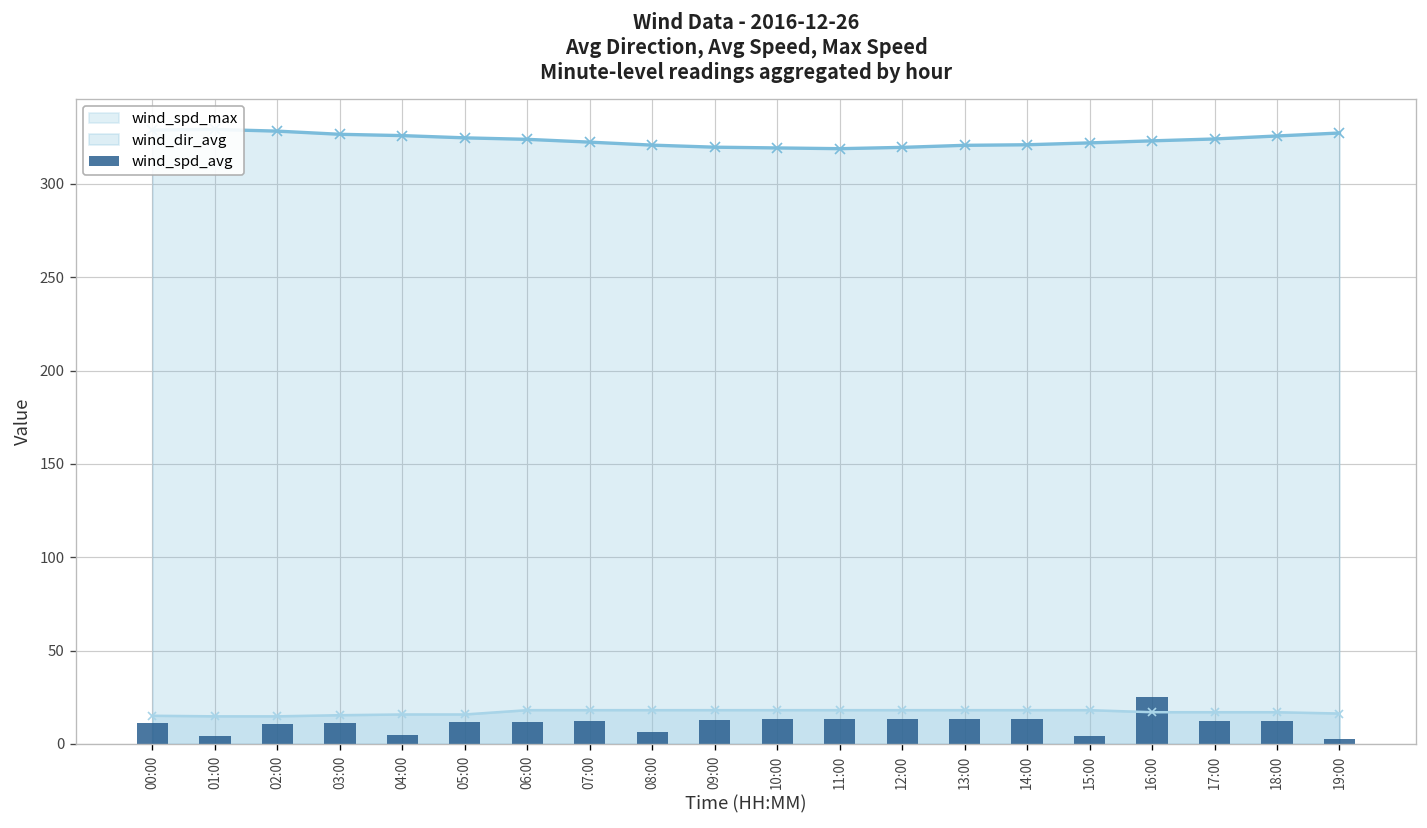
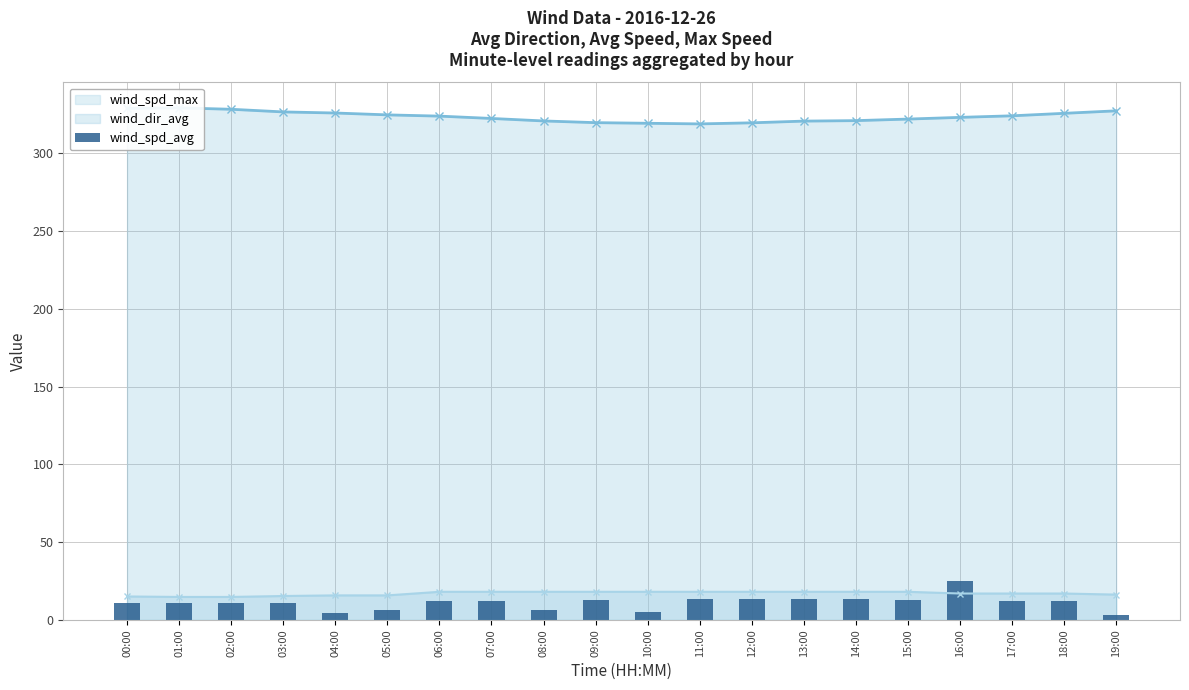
  {
    "wind_spd_avg": {
      "00:00": 11,
-     "01:00": 4,
+     "01:00": 11,
      "02:00": 11,
      "03:00": 11,
      "04:00": 5,
-     "05:00": 12,
+     "05:00": 6,
      "06:00": 12,
      "07:00": 12,
      "08:00": 6,
      "09:00": 13,
-     "10:00": 13,
+     "10:00": 5,
      "11:00": 13,
      "12:00": 13,
      "13:00": 13,
      "14:00": 13,
-     "15:00": 4,
+     "15:00": 13,
      "16:00": 25,
      "17:00": 13,
      "18:00": 12,
      "19:00": 3
    }
  }
